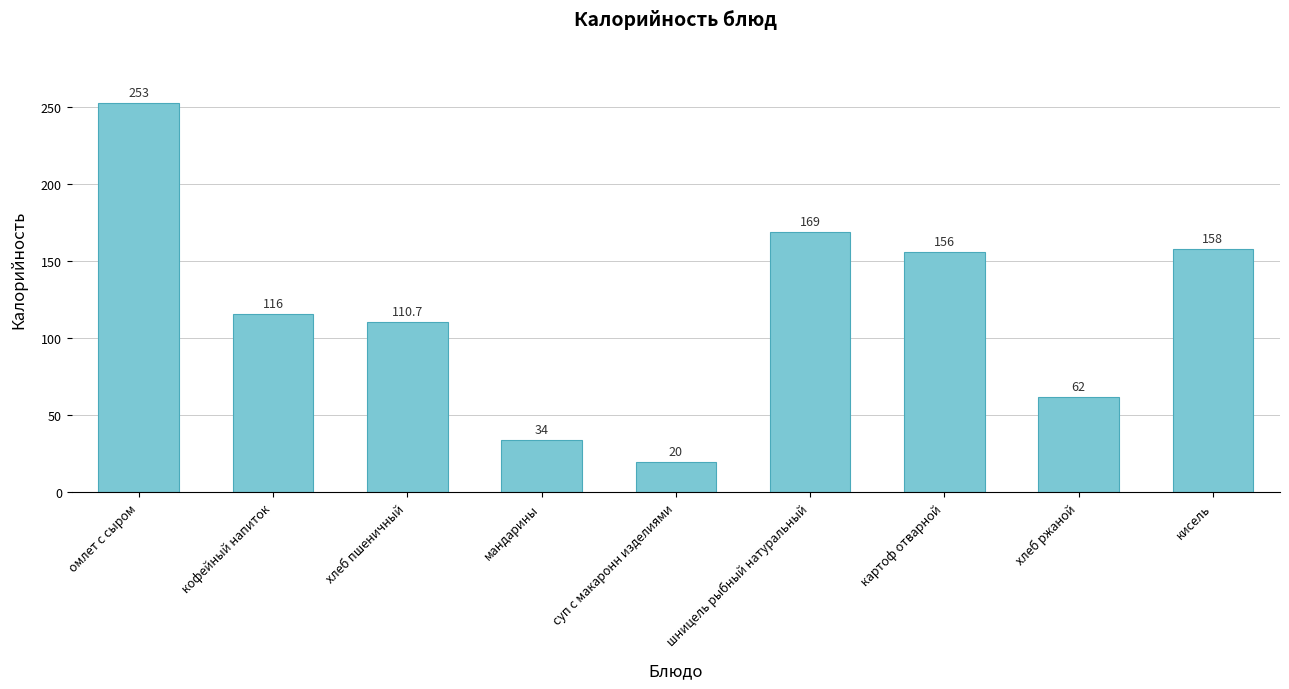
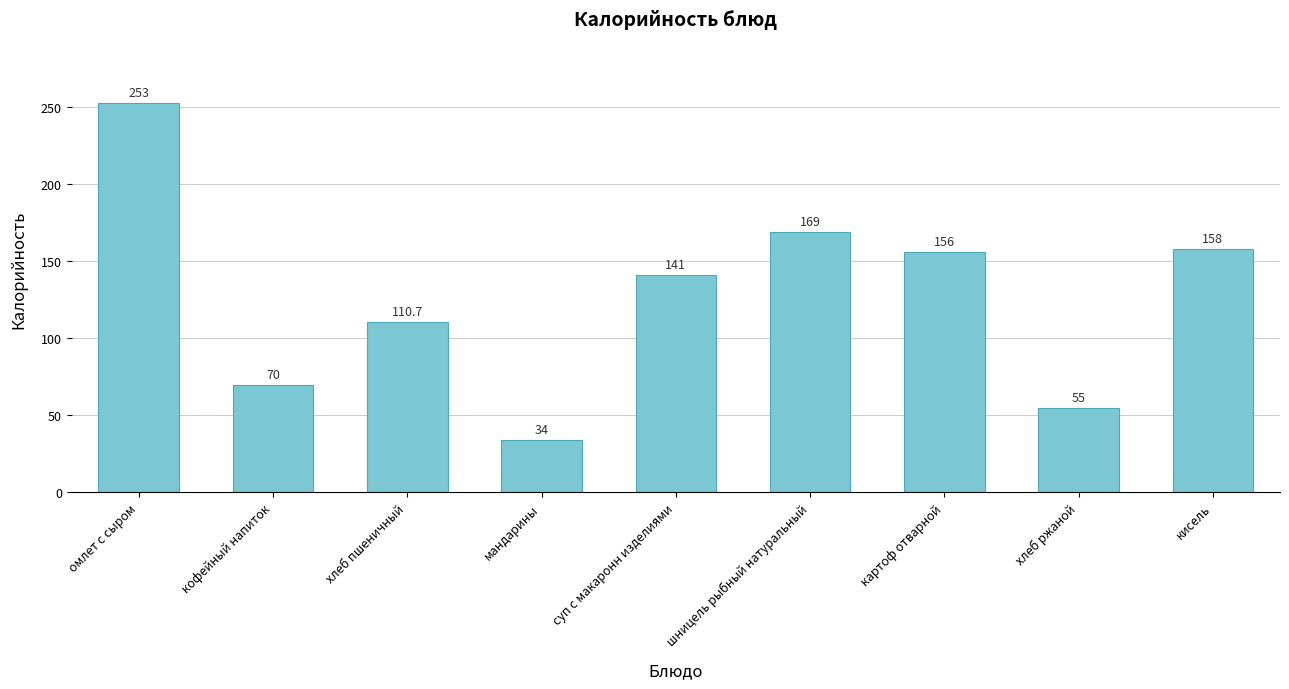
  {
    "омлет с сыром": 253,
-   "кофейный напиток": 116,
+   "кофейный напиток": 70,
    "хлеб пшеничный": 110.7,
    "мандарины": 34,
-   "суп с макаронн изделиями": 20,
+   "суп с макаронн изделиями": 141,
    "шницель рыбный натуральный": 169,
    "картоф отварной": 156,
-   "хлеб ржаной": 62,
+   "хлеб ржаной": 55,
    "кисель": 158
  }
